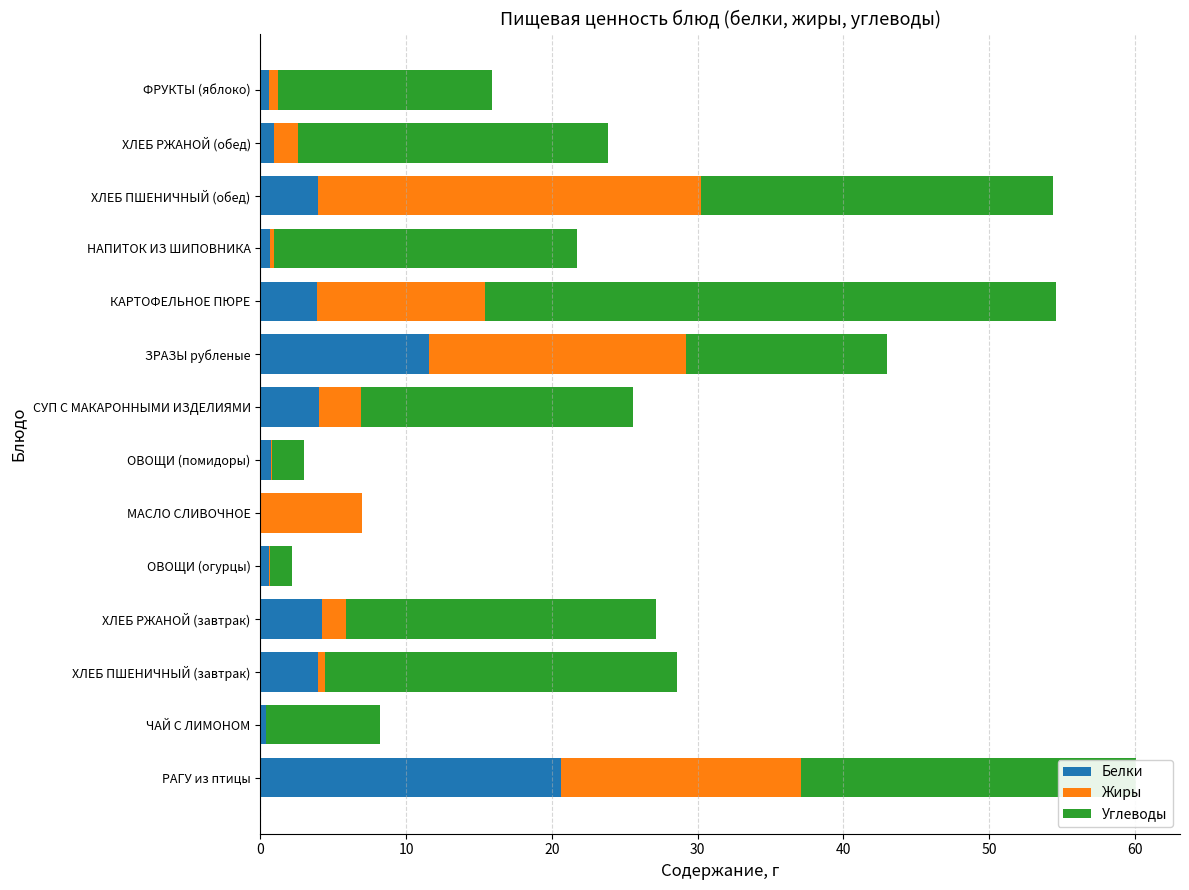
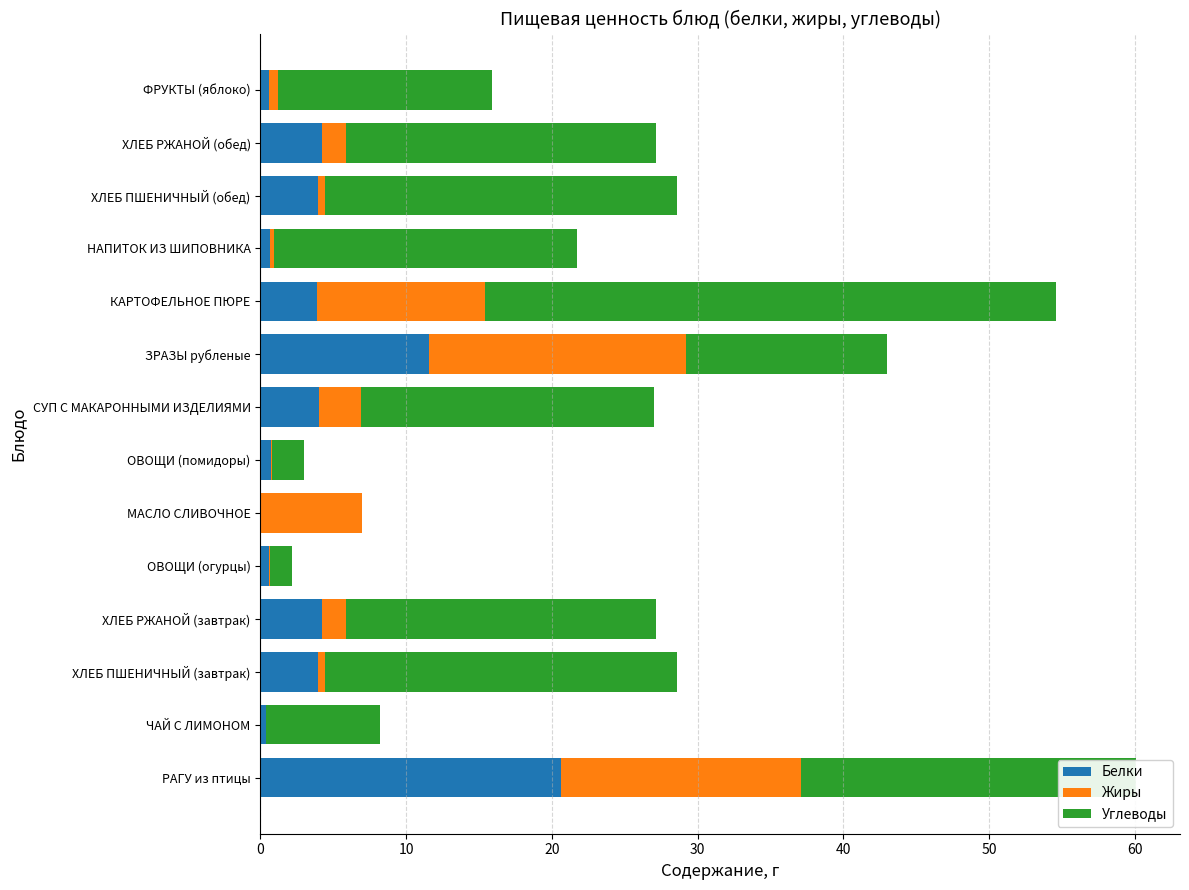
  {
    "Белки": {
      "ФРУКТЫ (яблоко)": 0.6,
-     "ХЛЕБ РЖАНОЙ (обед)": 1.0,
+     "ХЛЕБ РЖАНОЙ (обед)": 4.3,
      "ХЛЕБ ПШЕНИЧНЫЙ (обед)": 4.0,
      "НАПИТОК ИЗ ШИПОВНИКА": 0.7,
      "КАРТОФЕЛЬНОЕ ПЮРЕ": 3.9,
      "ЗРАЗЫ рубленые": 11.6,
      "СУП С МАКАРОННЫМИ ИЗДЕЛИЯМИ": 4.0,
      "ОВОЩИ (помидоры)": 0.7,
      "МАСЛО СЛИВОЧНОЕ": 0.0,
      "ОВОЩИ (огурцы)": 0.6,
      "ХЛЕБ РЖАНОЙ (завтрак)": 4.3,
      "ХЛЕБ ПШЕНИЧНЫЙ (завтрак)": 4.0,
      "ЧАЙ С ЛИМОНОМ": 0.4,
      "РАГУ из птицы": 20.6
    },
    "Жиры": {
      "ФРУКТЫ (яблоко)": 0.6,
      "ХЛЕБ РЖАНОЙ (обед)": 1.6,
-     "ХЛЕБ ПШЕНИЧНЫЙ (обед)": 26.3,
+     "ХЛЕБ ПШЕНИЧНЫЙ (обед)": 0.5,
      "НАПИТОК ИЗ ШИПОВНИКА": 0.3,
      "КАРТОФЕЛЬНОЕ ПЮРЕ": 11.5,
      "ЗРАЗЫ рубленые": 17.6,
      "СУП С МАКАРОННЫМИ ИЗДЕЛИЯМИ": 2.9,
      "МАСЛО СЛИВОЧНОЕ": 7.0,
      "ХЛЕБ РЖАНОЙ (завтрак)": 1.6,
      "ХЛЕБ ПШЕНИЧНЫЙ (завтрак)": 0.5,
      "ЧАЙ С ЛИМОНОМ": 0.0,
      "РАГУ из птицы": 16.5
    },
    "Углеводы": {
      "ФРУКТЫ (яблоко)": 14.7,
      "ХЛЕБ РЖАНОЙ (обед)": 21.3,
      "ХЛЕБ ПШЕНИЧНЫЙ (обед)": 24.2,
      "НАПИТОК ИЗ ШИПОВНИКА": 20.8,
      "КАРТОФЕЛЬНОЕ ПЮРЕ": 39.2,
      "ЗРАЗЫ рубленые": 13.8,
-     "СУП С МАКАРОННЫМИ ИЗДЕЛИЯМИ": 18.7,
+     "СУП С МАКАРОННЫМИ ИЗДЕЛИЯМИ": 20.1,
      "ОВОЩИ (помидоры)": 2.2,
      "МАСЛО СЛИВОЧНОЕ": 0.0,
      "ОВОЩИ (огурцы)": 1.5,
      "ХЛЕБ РЖАНОЙ (завтрак)": 21.3,
      "ХЛЕБ ПШЕНИЧНЫЙ (завтрак)": 24.2,
      "ЧАЙ С ЛИМОНОМ": 7.8
    }
  }
